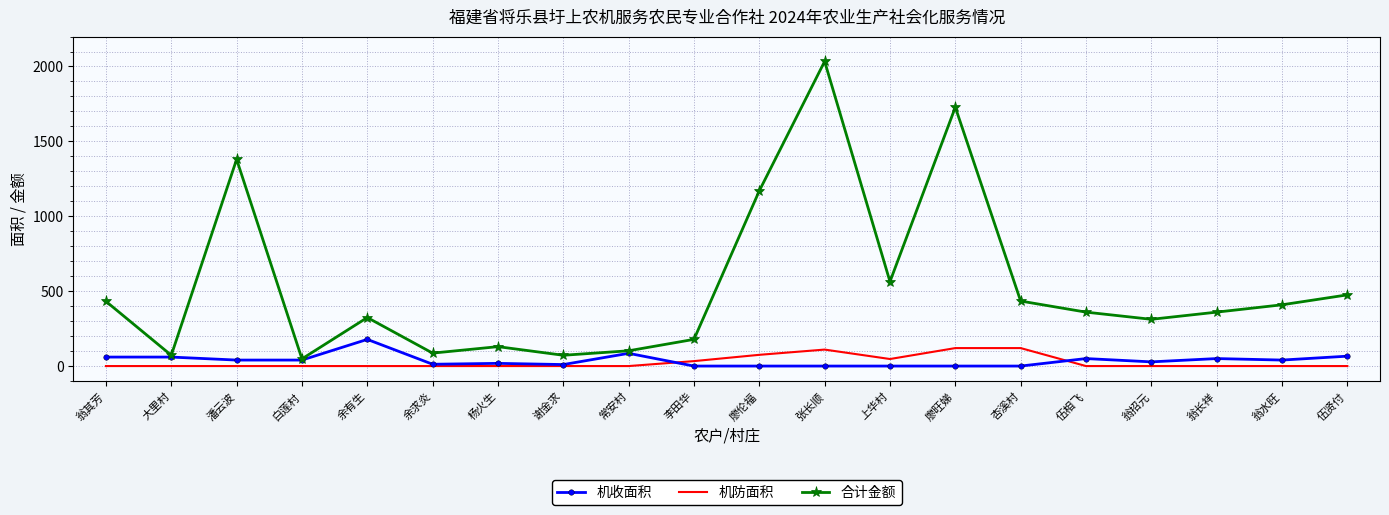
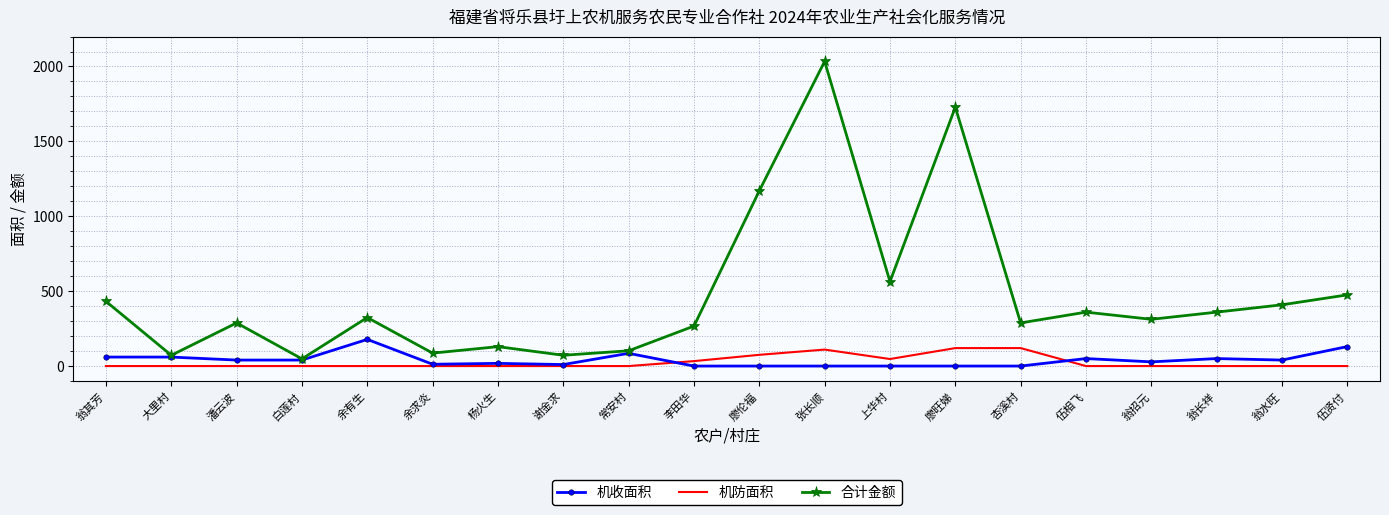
  {
    "机收面积": {
      "翁其芳": 60,
      "潘云波": 40,
      "余有生": 180,
      "杨火生": 20,
      "常安村": 90,
      "李田华": 0,
      "廖伦福": 0,
      "张长顺": 0,
      "上华村": 0,
      "廖旺娣": 0,
      "杏溪村": 0,
      "伍相飞": 50,
      "翁招元": 30,
      "翁长祥": 50,
      "翁水旺": 40,
-     "伍贤付": 70
+     "伍贤付": 130
    },
    "机防面积": {
      "翁其芳": 0,
      "大里村": 0,
      "潘云波": 0,
      "白莲村": 0,
      "余有生": 0,
      "杨火生": 0,
      "常安村": 0,
      "李田华": 30,
      "廖伦福": 80,
      "张长顺": 110,
      "上华村": 50,
      "廖旺娣": 120,
      "杏溪村": 120,
      "伍相飞": 0,
      "翁招元": 0,
      "翁长祥": 0,
      "翁水旺": 0,
      "伍贤付": 0
    },
    "合计金额": {
      "翁其芳": 430,
-     "潘云波": 1380,
+     "潘云波": 290,
      "余有生": 320,
      "余求炎": 90,
      "杨火生": 130,
      "谢金求": 70,
      "常安村": 100,
-     "李田华": 180,
+     "李田华": 270,
      "廖伦福": 1170,
      "张长顺": 2030,
      "上华村": 560,
      "廖旺娣": 1730,
-     "杏溪村": 430,
+     "杏溪村": 290,
      "伍相飞": 360,
      "翁招元": 310,
      "翁长祥": 360,
      "翁水旺": 410,
      "伍贤付": 480
    }
  }
